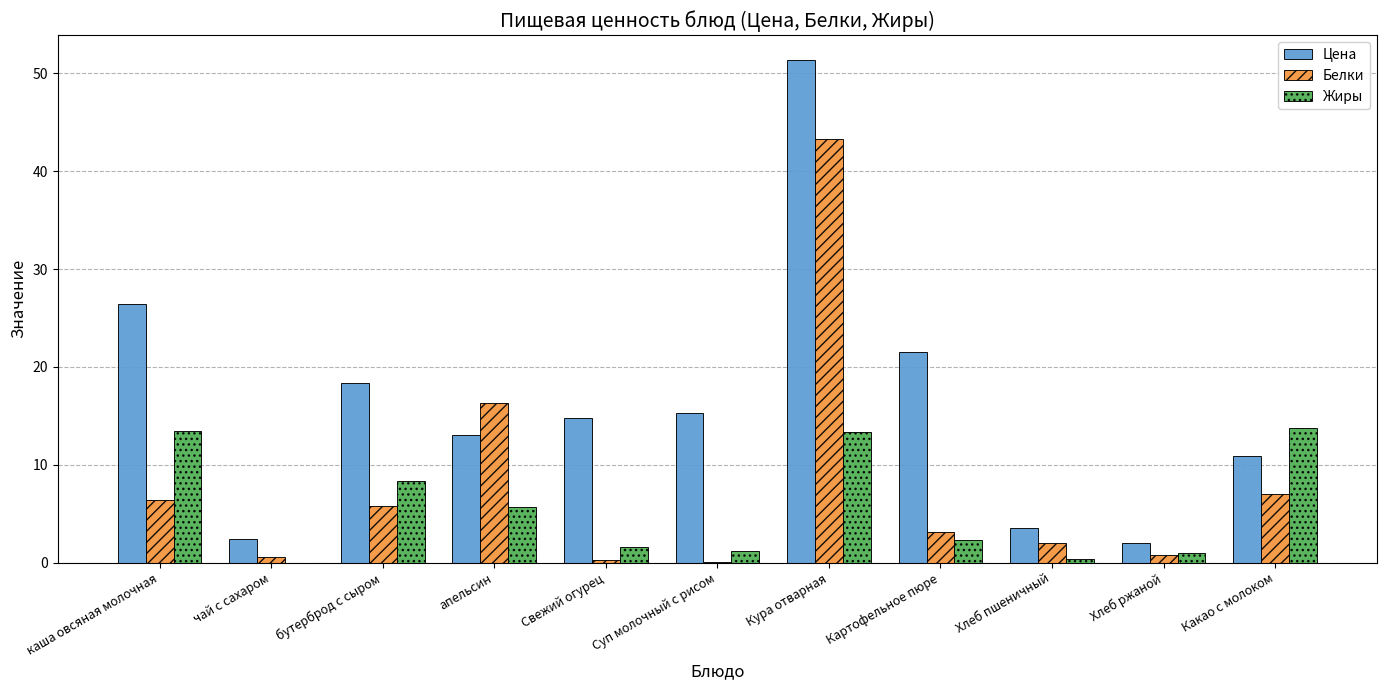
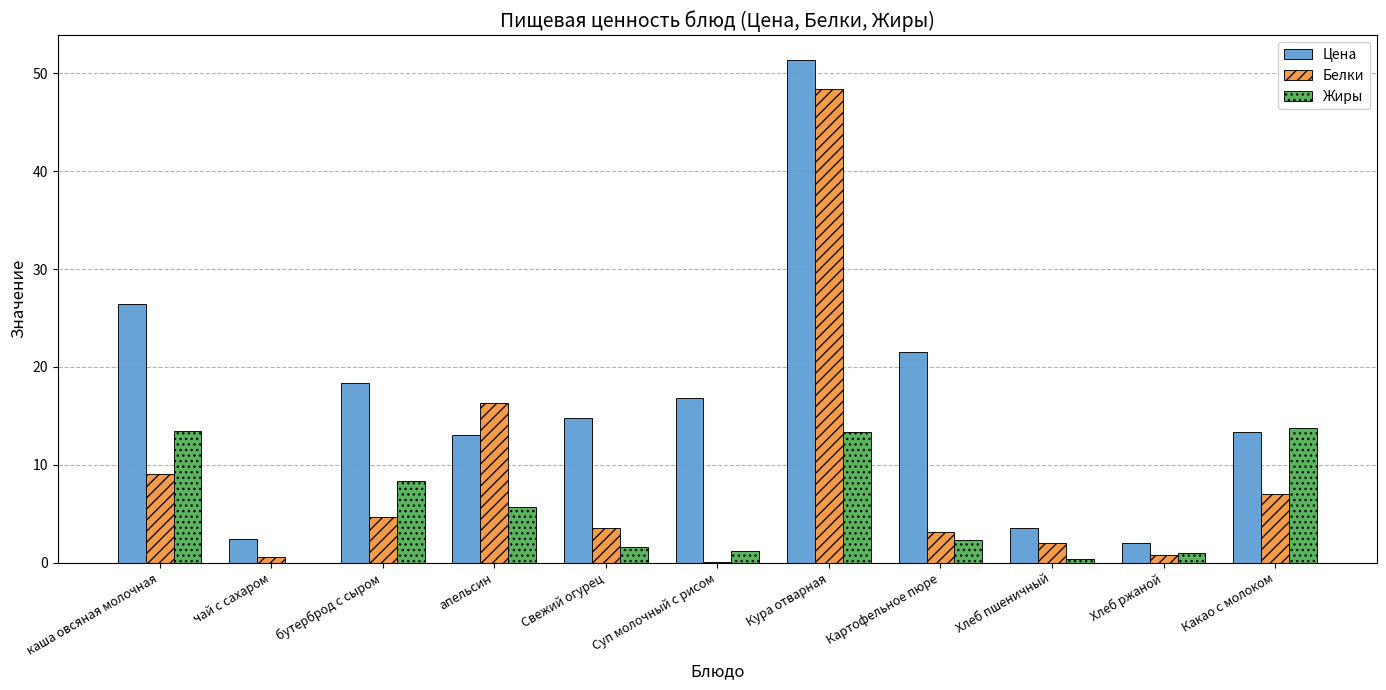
  {
    "Цена": {
      "каша овсяная молочная": 26,
      "чай с сахаром": 2,
      "бутерброд с сыром": 18,
      "апельсин": 13,
      "Свежий огурец": 15,
-     "Суп молочный с рисом": 15,
+     "Суп молочный с рисом": 17,
      "Кура отварная": 51,
      "Картофельное пюре": 22,
      "Хлеб пшеничный": 4,
      "Хлеб ржаной": 2,
-     "Какао с молоком": 11
+     "Какао с молоком": 13
    },
    "Белки": {
-     "каша овсяная молочная": 6,
+     "каша овсяная молочная": 9,
      "чай с сахаром": 1,
-     "бутерброд с сыром": 6,
+     "бутерброд с сыром": 5,
      "апельсин": 16,
-     "Свежий огурец": 0,
-     "Кура отварная": 43,
+     "Свежий огурец": 4,
+     "Кура отварная": 48,
      "Картофельное пюре": 3,
      "Хлеб пшеничный": 2,
      "Хлеб ржаной": 1,
      "Какао с молоком": 7
    },
    "Жиры": {
      "каша овсяная молочная": 13,
      "чай с сахаром": 0,
      "бутерброд с сыром": 8,
      "апельсин": 6,
      "Свежий огурец": 2,
      "Суп молочный с рисом": 1,
      "Кура отварная": 13,
      "Картофельное пюре": 2,
      "Хлеб пшеничный": 0,
      "Хлеб ржаной": 1,
      "Какао с молоком": 14
    }
  }
